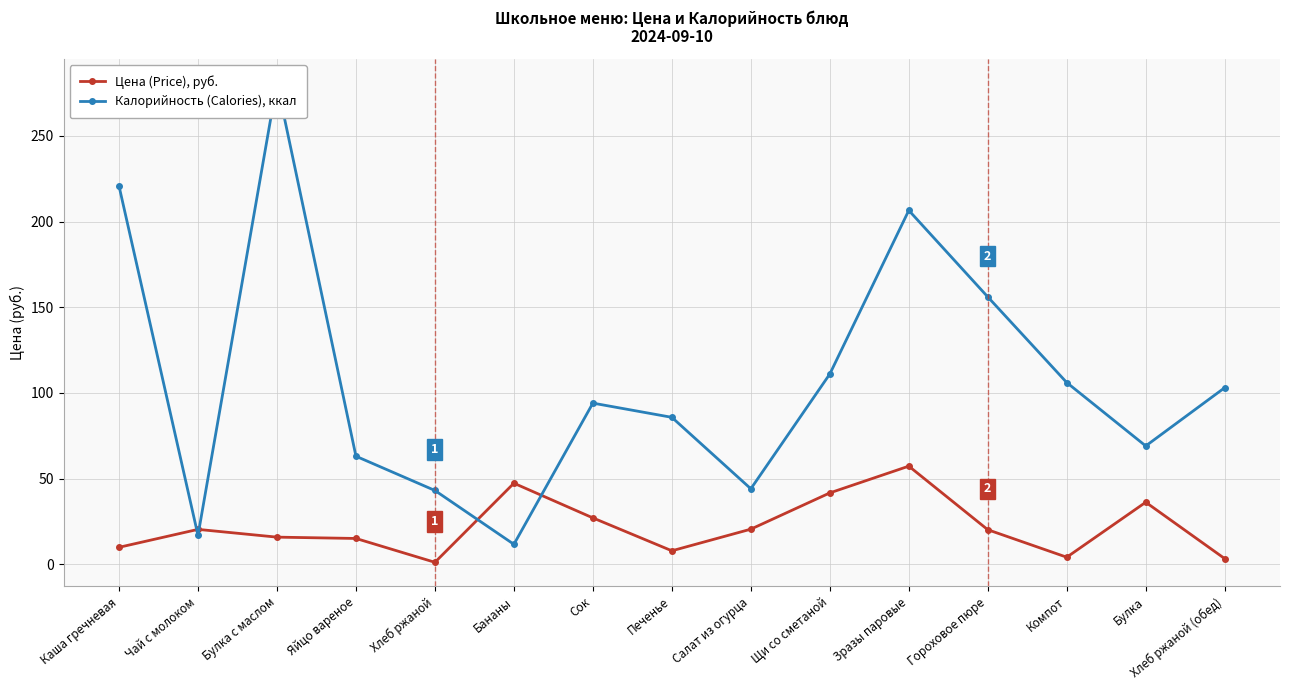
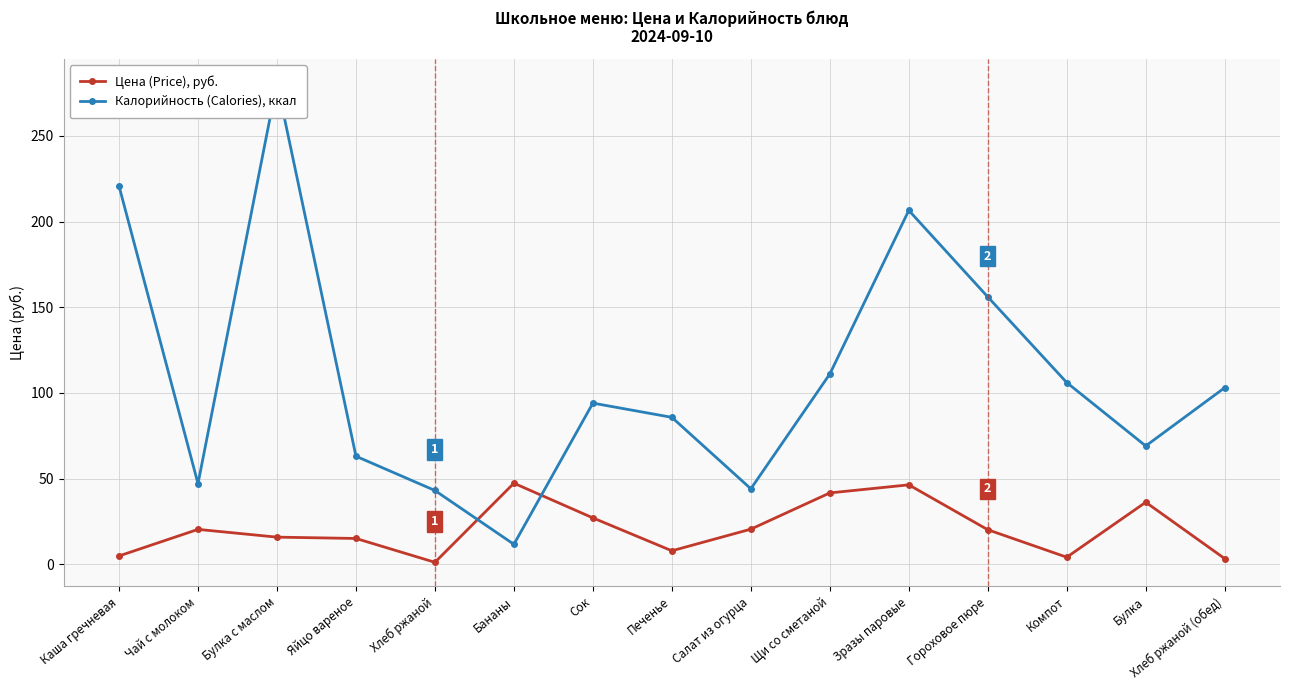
  {
    "Цена (Price), руб.": {
-     "Каша гречневая": 10,
+     "Каша гречневая": 5,
      "Чай с молоком": 20,
      "Булка с маслом": 16,
      "Яйцо вареное": 15,
      "Хлеб ржаной": 1,
      "Бананы": 47,
      "Сок": 27,
      "Печенье": 8,
      "Салат из огурца": 20,
      "Щи со сметаной": 42,
-     "Зразы паровые": 57,
+     "Зразы паровые": 46,
      "Гороховое пюре": 20,
      "Компот": 4,
      "Булка": 36,
      "Хлеб ржаной (обед)": 3
    },
    "Калорийность (Calories), ккал": {
      "Каша гречневая": 221,
-     "Чай с молоком": 17,
+     "Чай с молоком": 47,
      "Яйцо вареное": 63,
      "Бананы": 12,
      "Сок": 94,
      "Печенье": 86,
      "Салат из огурца": 44,
      "Щи со сметаной": 111,
      "Зразы паровые": 207,
      "Гороховое пюре": 156,
      "Компот": 106,
      "Булка": 69,
      "Хлеб ржаной (обед)": 103
    }
  }
